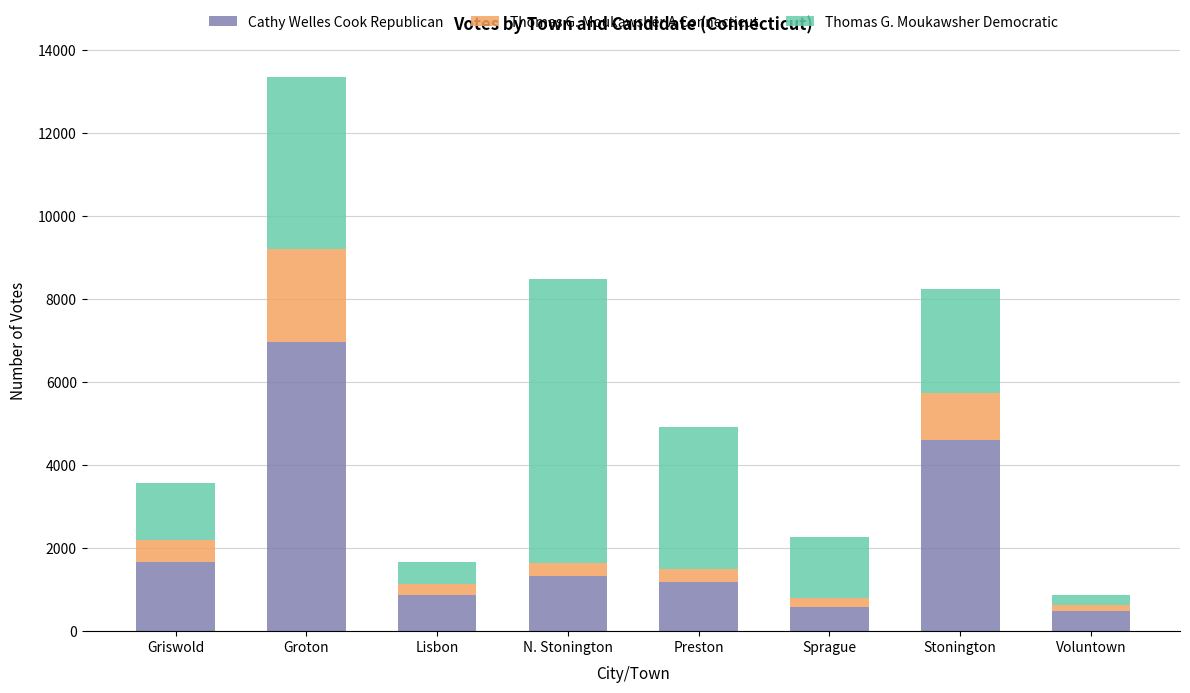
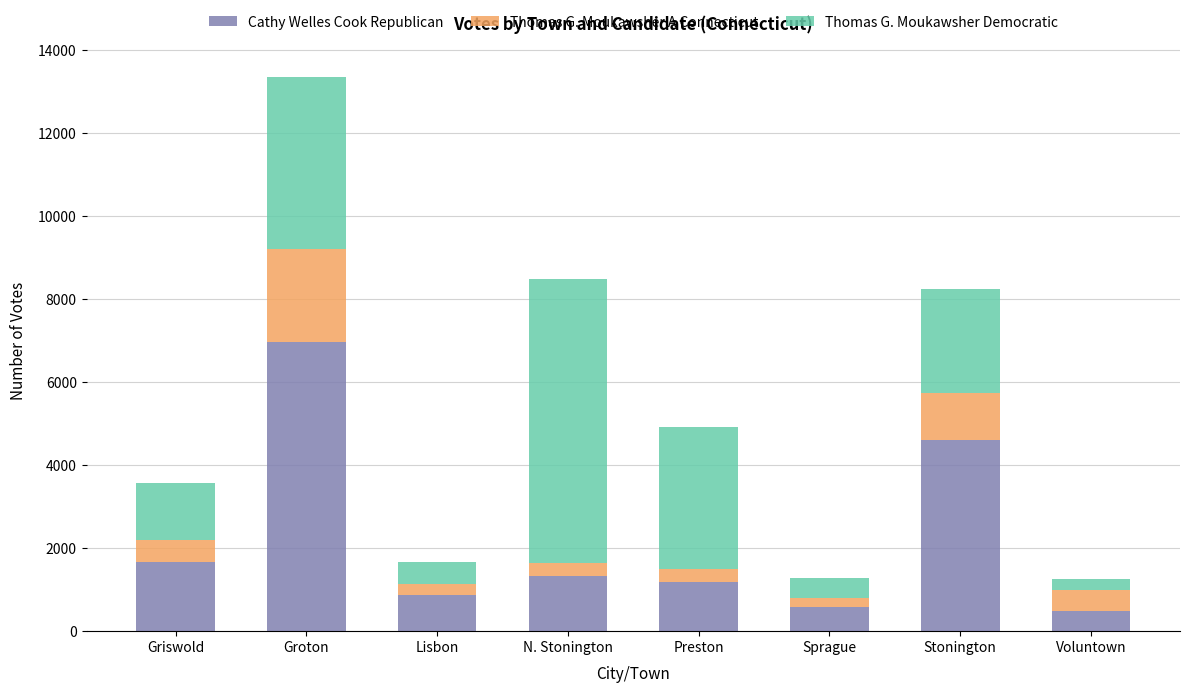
  {
    "Cathy Welles Cook Republican": {
      "Griswold": 1700,
      "Groton": 7000,
      "Lisbon": 900,
      "N. Stonington": 1300,
      "Preston": 1200,
      "Sprague": 600,
      "Stonington": 4600,
      "Voluntown": 500
    },
    "Thomas G. Moukawsher A Connecticut": {
      "Griswold": 500,
      "Groton": 2300,
      "Lisbon": 300,
      "N. Stonington": 300,
      "Preston": 300,
      "Sprague": 200,
      "Stonington": 1100,
-     "Voluntown": 200
+     "Voluntown": 500
    },
    "Thomas G. Moukawsher Democratic": {
      "Griswold": 1400,
      "Groton": 4100,
      "Lisbon": 500,
      "N. Stonington": 6900,
      "Preston": 3400,
-     "Sprague": 1500,
+     "Sprague": 500,
      "Stonington": 2500,
      "Voluntown": 200
    }
  }
